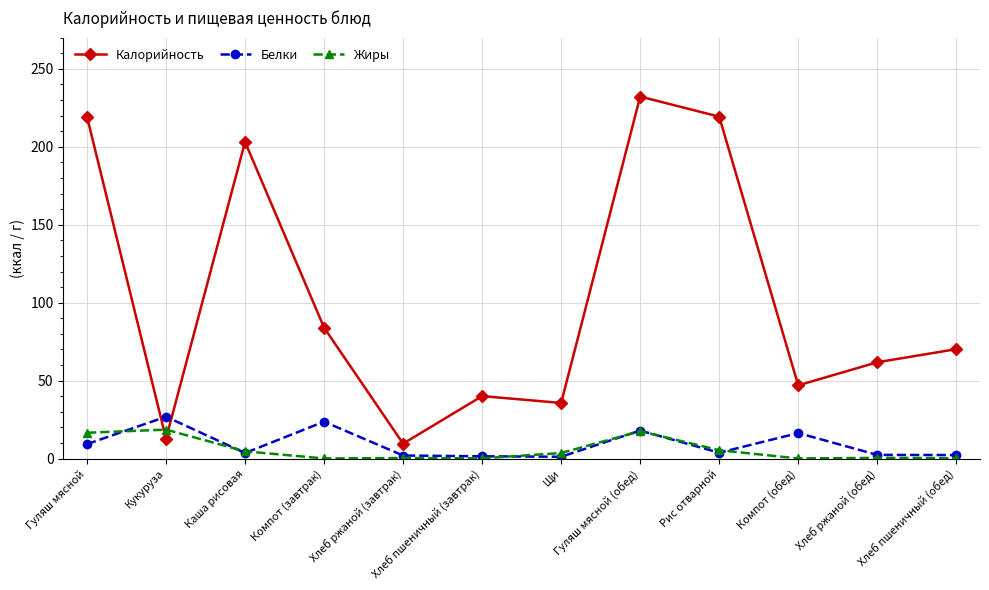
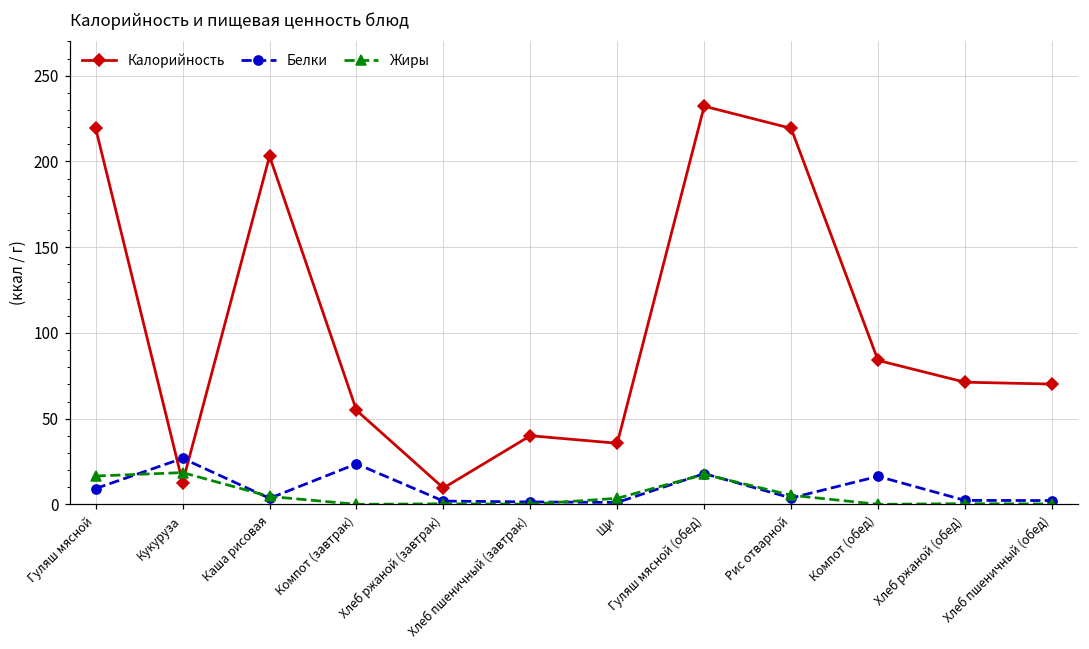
  {
    "Калорийность": {
      "Гуляш мясной": 219,
      "Кукуруза": 13,
      "Каша рисовая": 203,
-     "Компот (завтрак)": 84,
+     "Компот (завтрак)": 55,
      "Хлеб ржаной (завтрак)": 10,
      "Хлеб пшеничный (завтрак)": 40,
      "Щи": 36,
      "Гуляш мясной (обед)": 232,
      "Рис отварной": 219,
-     "Компот (обед)": 47,
-     "Хлеб ржаной (обед)": 62,
+     "Компот (обед)": 84,
+     "Хлеб ржаной (обед)": 71,
      "Хлеб пшеничный (обед)": 70
    },
    "Белки": {
      "Гуляш мясной": 9,
      "Кукуруза": 27,
      "Компот (завтрак)": 24,
      "Щи": 1,
      "Компот (обед)": 16,
      "Хлеб ржаной (обед)": 2,
      "Хлеб пшеничный (обед)": 2
    },
    "Жиры": {
      "Гуляш мясной": 17,
      "Кукуруза": 19,
      "Компот (завтрак)": 0,
      "Щи": 4,
      "Компот (обед)": 0,
      "Хлеб ржаной (обед)": 1,
      "Хлеб пшеничный (обед)": 0
    }
  }
